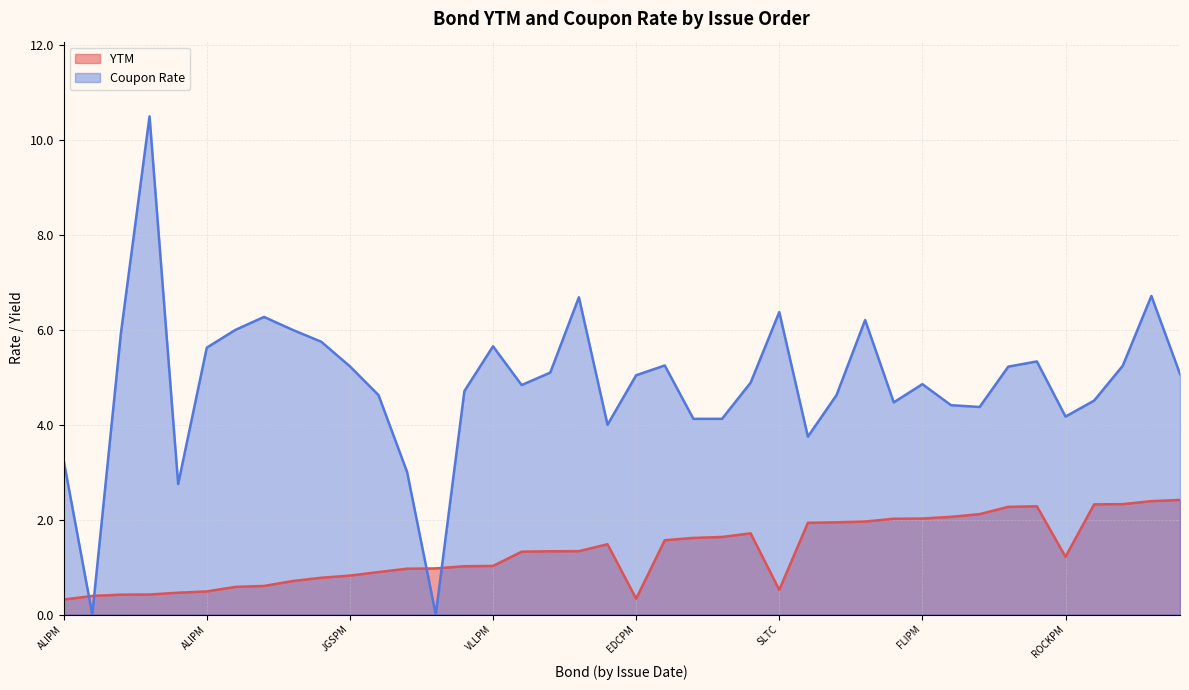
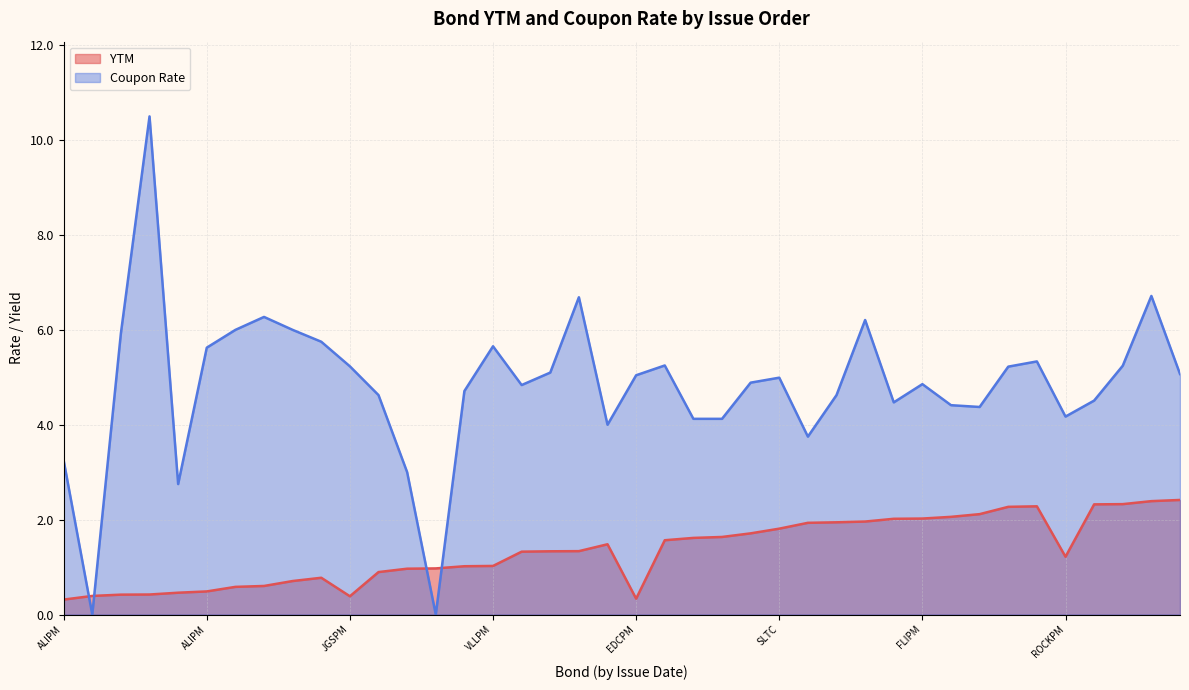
  {
    "YTM": {
-     "JGSPM": 0.8,
+     "JGSPM": 0.4,
      "VLLPM": 1.0,
      "EDCPM": 0.3,
-     "SLTC": 0.5,
+     "SLTC": 1.8,
      "FLIPM": 2.0,
      "ROCKPM": 1.2
    },
    "Coupon Rate": {
      "JGSPM": 5.2,
      "VLLPM": 5.7,
      "EDCPM": 5.0,
-     "SLTC": 6.4,
+     "SLTC": 5.0,
      "FLIPM": 4.9,
      "ROCKPM": 4.2
    }
  }
